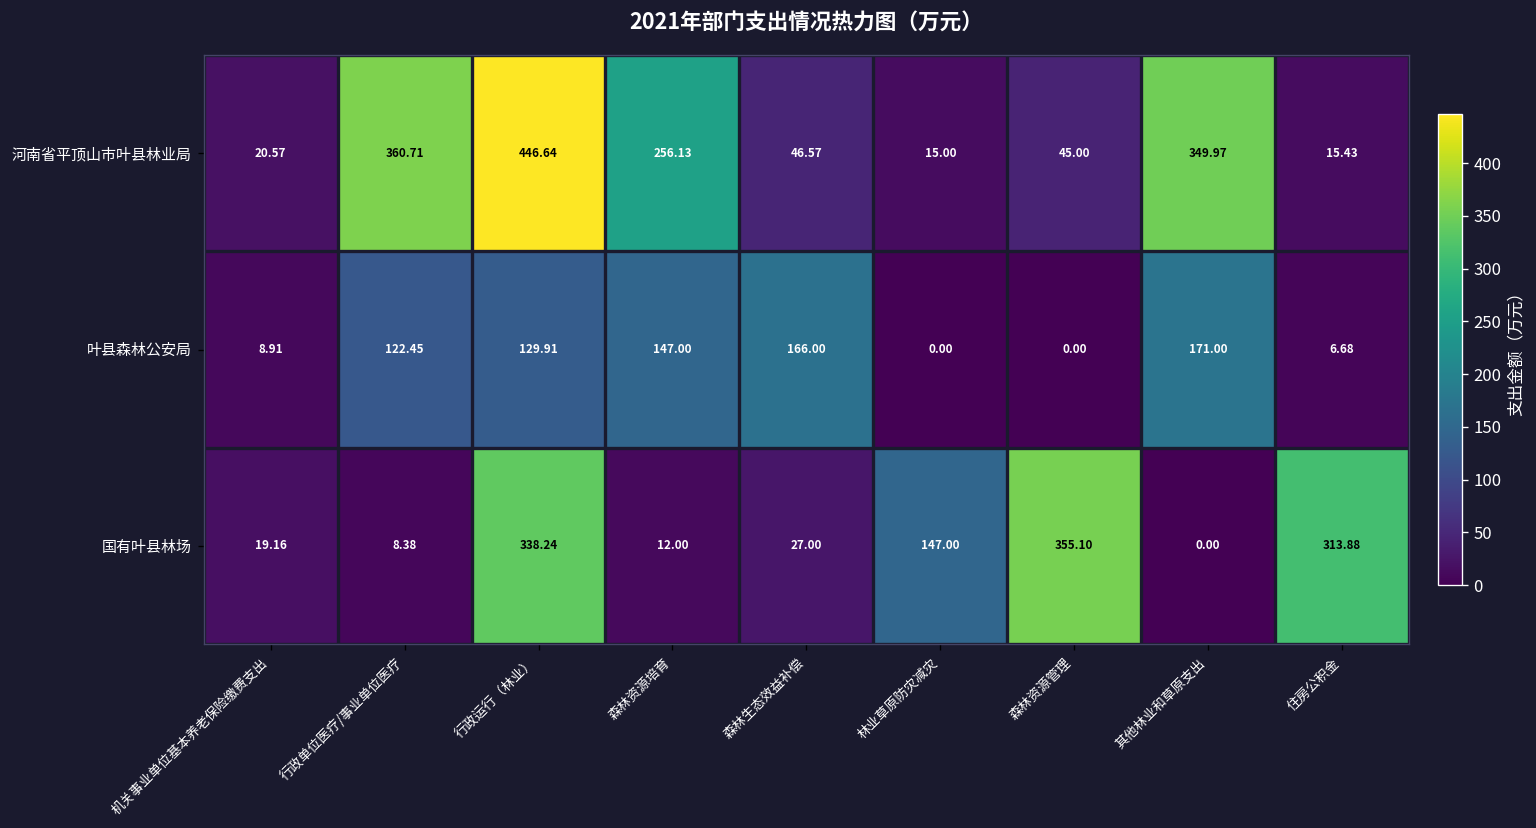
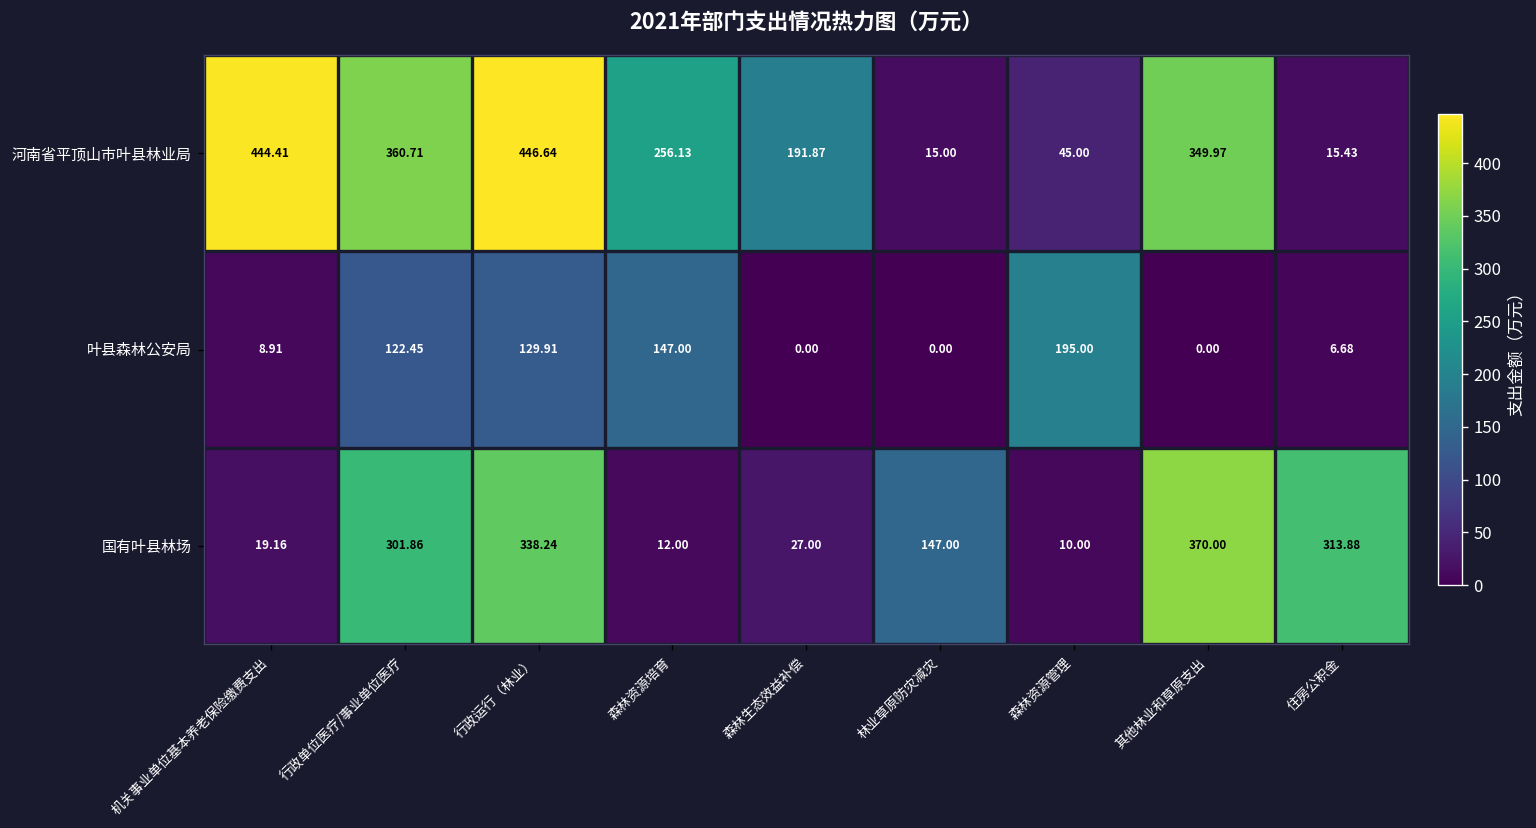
  {
    "河南省平顶山市叶县林业局": {
-     "机关事业单位基本养老保险缴费支出": 20.57,
+     "机关事业单位基本养老保险缴费支出": 444.41,
      "行政单位医疗/事业单位医疗": 360.71,
      "行政运行（林业）": 446.64,
      "森林资源培育": 256.13,
-     "森林生态效益补偿": 46.57,
+     "森林生态效益补偿": 191.87,
      "林业草原防灾减灾": 15.00,
      "森林资源管理": 45.00,
      "其他林业和草原支出": 349.97,
      "住房公积金": 15.43
    },
    "叶县森林公安局": {
      "机关事业单位基本养老保险缴费支出": 8.91,
      "行政单位医疗/事业单位医疗": 122.45,
      "行政运行（林业）": 129.91,
      "森林资源培育": 147.00,
-     "森林生态效益补偿": 166.00,
+     "森林生态效益补偿": 0.00,
      "林业草原防灾减灾": 0.00,
-     "森林资源管理": 0.00,
-     "其他林业和草原支出": 171.00,
+     "森林资源管理": 195.00,
+     "其他林业和草原支出": 0.00,
      "住房公积金": 6.68
    },
    "国有叶县林场": {
      "机关事业单位基本养老保险缴费支出": 19.16,
-     "行政单位医疗/事业单位医疗": 8.38,
+     "行政单位医疗/事业单位医疗": 301.86,
      "行政运行（林业）": 338.24,
      "森林资源培育": 12.00,
      "森林生态效益补偿": 27.00,
      "林业草原防灾减灾": 147.00,
-     "森林资源管理": 355.10,
-     "其他林业和草原支出": 0.00,
+     "森林资源管理": 10.00,
+     "其他林业和草原支出": 370.00,
      "住房公积金": 313.88
    }
  }
